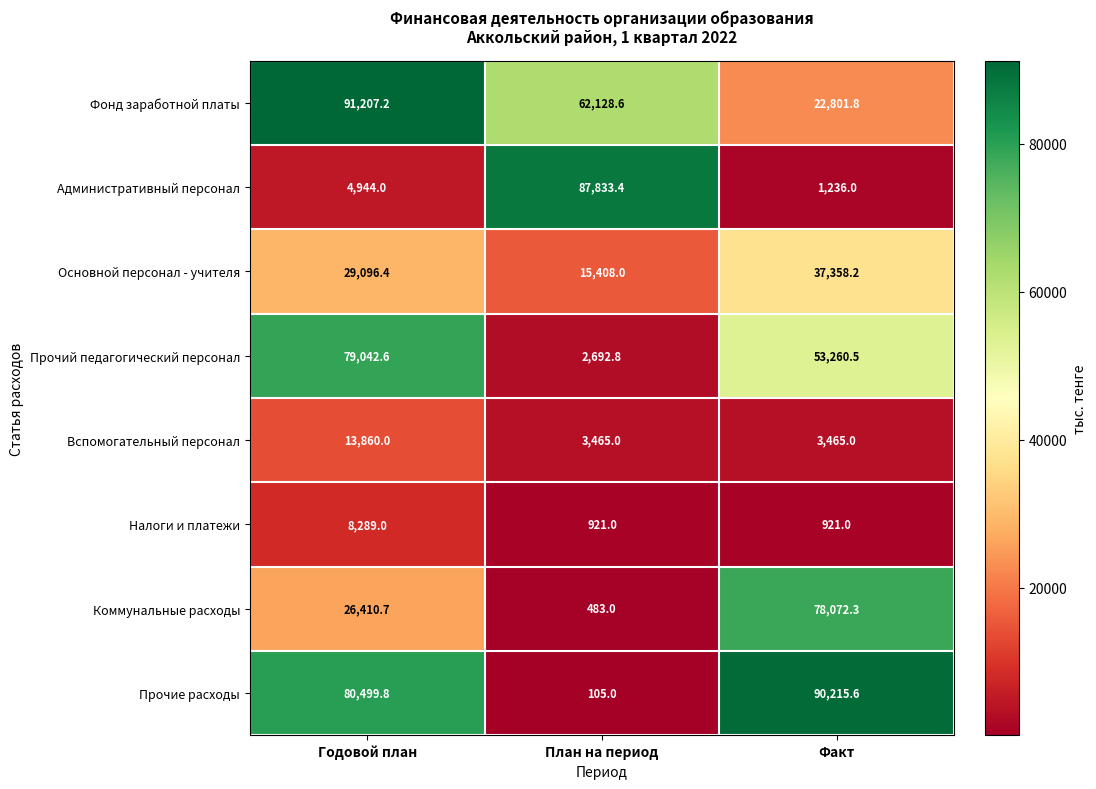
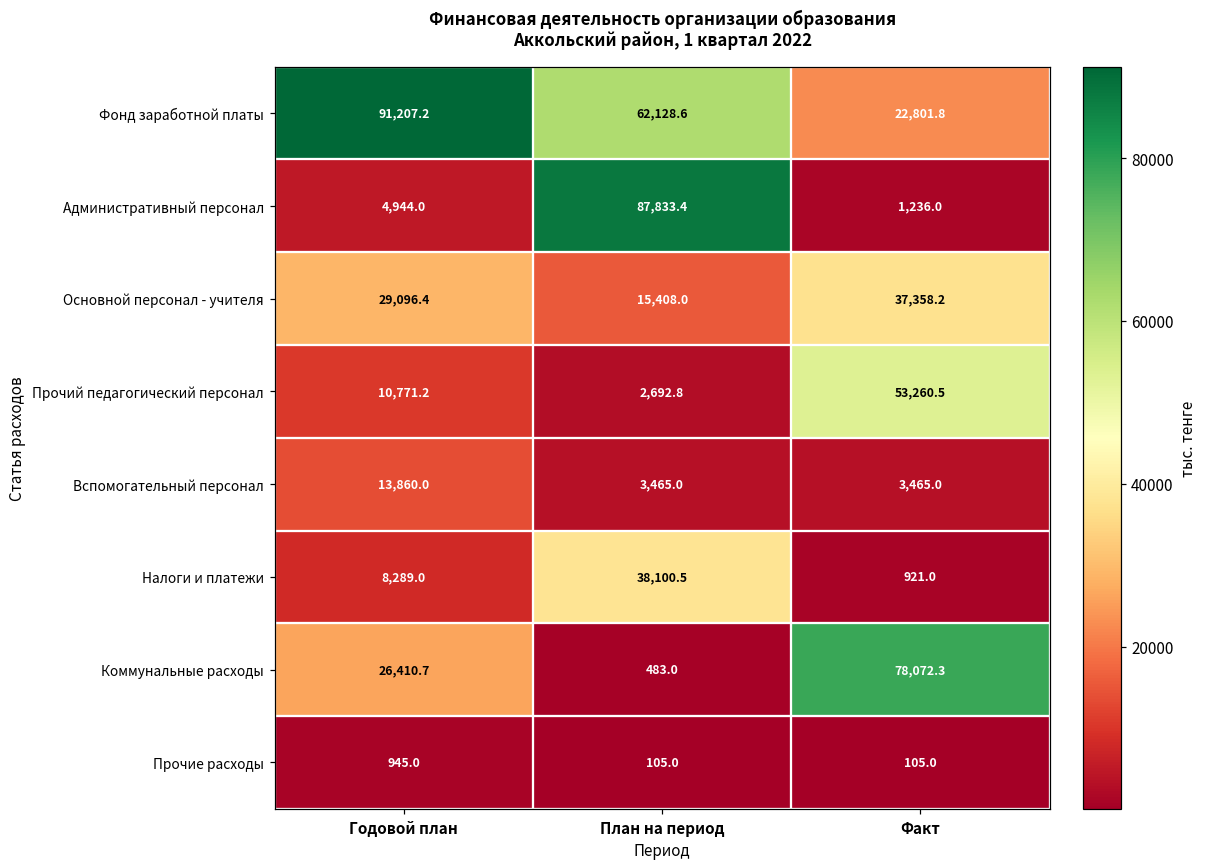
  {
    "Фонд заработной платы": {
      "Годовой план": "91,207.2",
      "План на период": "62,128.6",
      "Факт": "22,801.8"
    },
    "Административный персонал": {
      "Годовой план": "4,944.0",
      "План на период": "87,833.4",
      "Факт": "1,236.0"
    },
    "Основной персонал - учителя": {
      "Годовой план": "29,096.4",
      "План на период": "15,408.0",
      "Факт": "37,358.2"
    },
    "Прочий педагогический персонал": {
-     "Годовой план": "79,042.6",
+     "Годовой план": "10,771.2",
      "План на период": "2,692.8",
      "Факт": "53,260.5"
    },
    "Вспомогательный персонал": {
      "Годовой план": "13,860.0",
      "План на период": "3,465.0",
      "Факт": "3,465.0"
    },
    "Налоги и платежи": {
      "Годовой план": "8,289.0",
-     "План на период": "921.0",
+     "План на период": "38,100.5",
      "Факт": "921.0"
    },
    "Коммунальные расходы": {
      "Годовой план": "26,410.7",
      "План на период": "483.0",
      "Факт": "78,072.3"
    },
    "Прочие расходы": {
-     "Годовой план": "80,499.8",
+     "Годовой план": "945.0",
      "План на период": "105.0",
-     "Факт": "90,215.6"
+     "Факт": "105.0"
    }
  }
